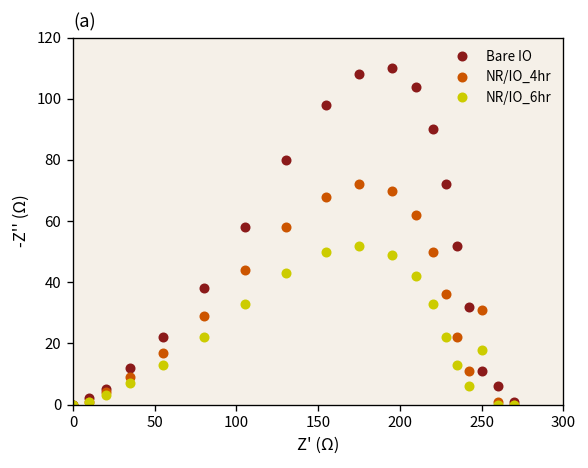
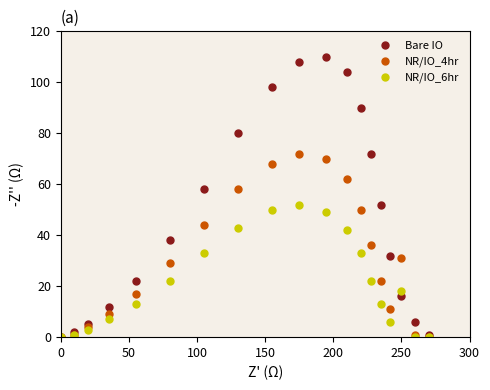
  {
    "Bare IO": {
-     "250": 11
+     "250": 16
    },
    "NR/IO_4hr": {
      "250": 31
    },
    "NR/IO_6hr": {
      "250": 18
    }
  }
